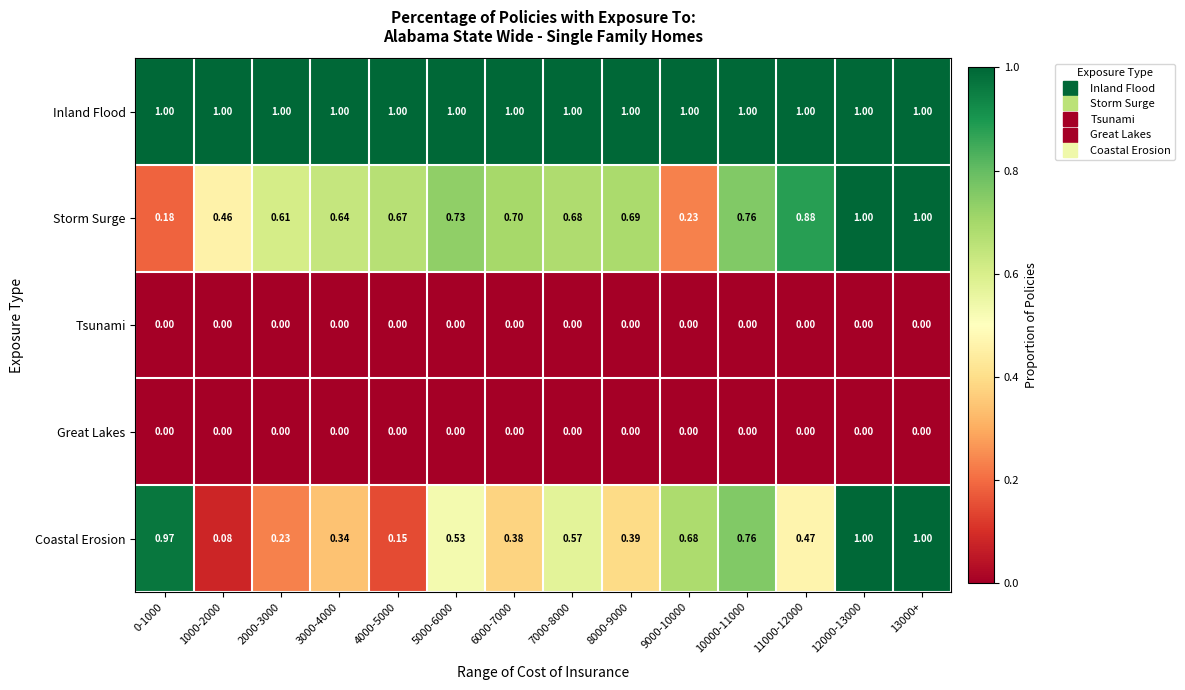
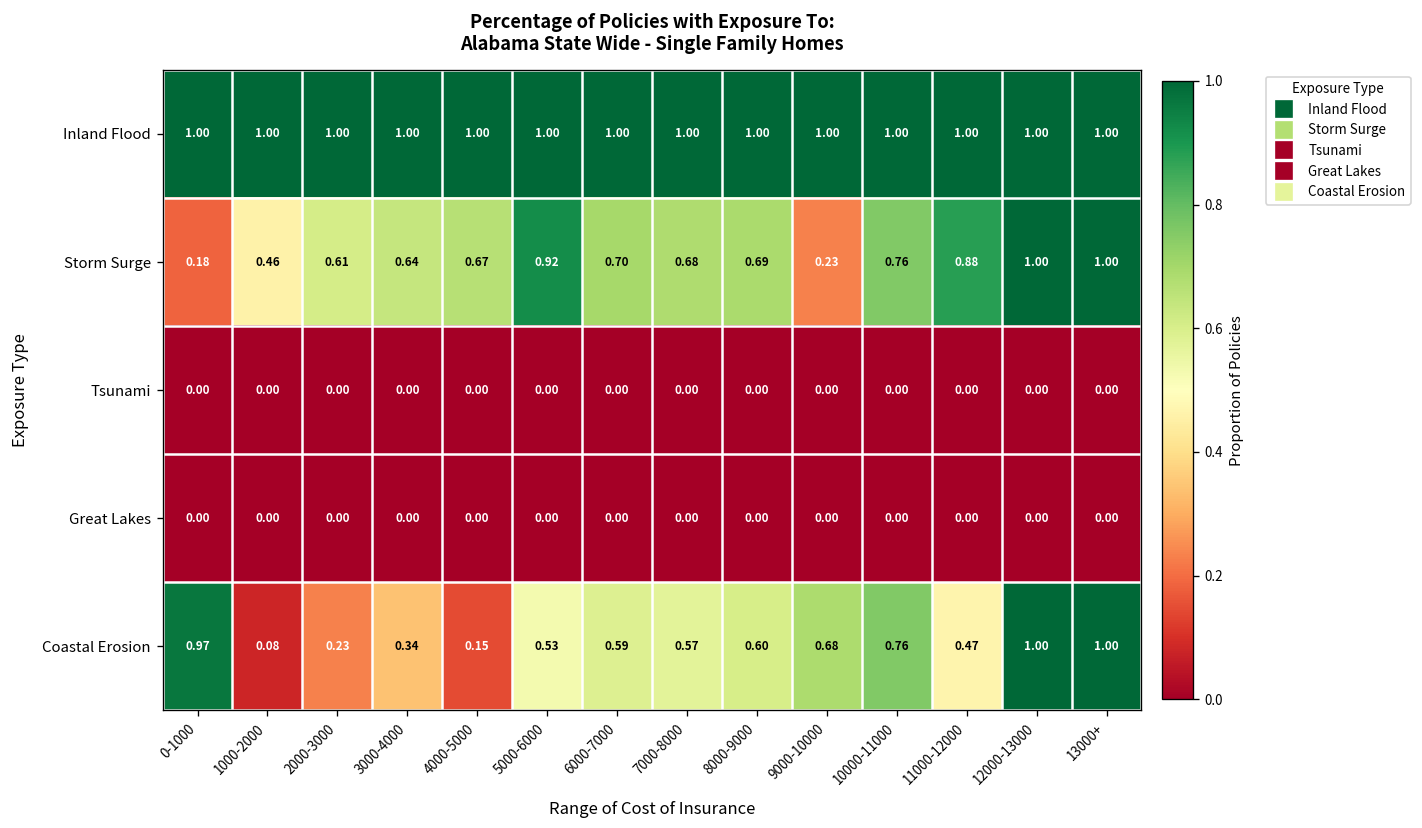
  {
    "Inland Flood": {
      "0-1000": 1.00,
      "1000-2000": 1.00,
      "2000-3000": 1.00,
      "3000-4000": 1.00,
      "4000-5000": 1.00,
      "5000-6000": 1.00,
      "6000-7000": 1.00,
      "7000-8000": 1.00,
      "8000-9000": 1.00,
      "9000-10000": 1.00,
      "10000-11000": 1.00,
      "11000-12000": 1.00,
      "12000-13000": 1.00,
      "13000+": 1.00
    },
    "Storm Surge": {
      "0-1000": 0.18,
      "1000-2000": 0.46,
      "2000-3000": 0.61,
      "3000-4000": 0.64,
      "4000-5000": 0.67,
-     "5000-6000": 0.73,
+     "5000-6000": 0.92,
      "6000-7000": 0.70,
      "7000-8000": 0.68,
      "8000-9000": 0.69,
      "9000-10000": 0.23,
      "10000-11000": 0.76,
      "11000-12000": 0.88,
      "12000-13000": 1.00,
      "13000+": 1.00
    },
    "Tsunami": {
      "0-1000": 0.00,
      "1000-2000": 0.00,
      "2000-3000": 0.00,
      "3000-4000": 0.00,
      "4000-5000": 0.00,
      "5000-6000": 0.00,
      "6000-7000": 0.00,
      "7000-8000": 0.00,
      "8000-9000": 0.00,
      "9000-10000": 0.00,
      "10000-11000": 0.00,
      "11000-12000": 0.00,
      "12000-13000": 0.00,
      "13000+": 0.00
    },
    "Great Lakes": {
      "0-1000": 0.00,
      "1000-2000": 0.00,
      "2000-3000": 0.00,
      "3000-4000": 0.00,
      "4000-5000": 0.00,
      "5000-6000": 0.00,
      "6000-7000": 0.00,
      "7000-8000": 0.00,
      "8000-9000": 0.00,
      "9000-10000": 0.00,
      "10000-11000": 0.00,
      "11000-12000": 0.00,
      "12000-13000": 0.00,
      "13000+": 0.00
    },
    "Coastal Erosion": {
      "0-1000": 0.97,
      "1000-2000": 0.08,
      "2000-3000": 0.23,
      "3000-4000": 0.34,
      "4000-5000": 0.15,
      "5000-6000": 0.53,
-     "6000-7000": 0.38,
+     "6000-7000": 0.59,
      "7000-8000": 0.57,
-     "8000-9000": 0.39,
+     "8000-9000": 0.60,
      "9000-10000": 0.68,
      "10000-11000": 0.76,
      "11000-12000": 0.47,
      "12000-13000": 1.00,
      "13000+": 1.00
    }
  }
